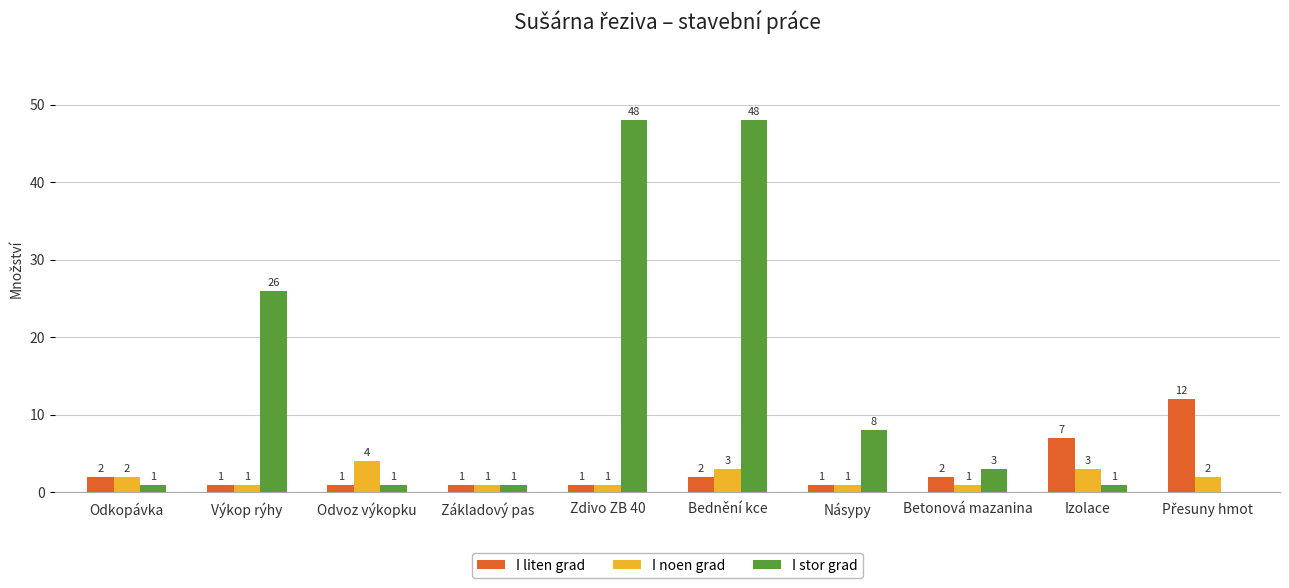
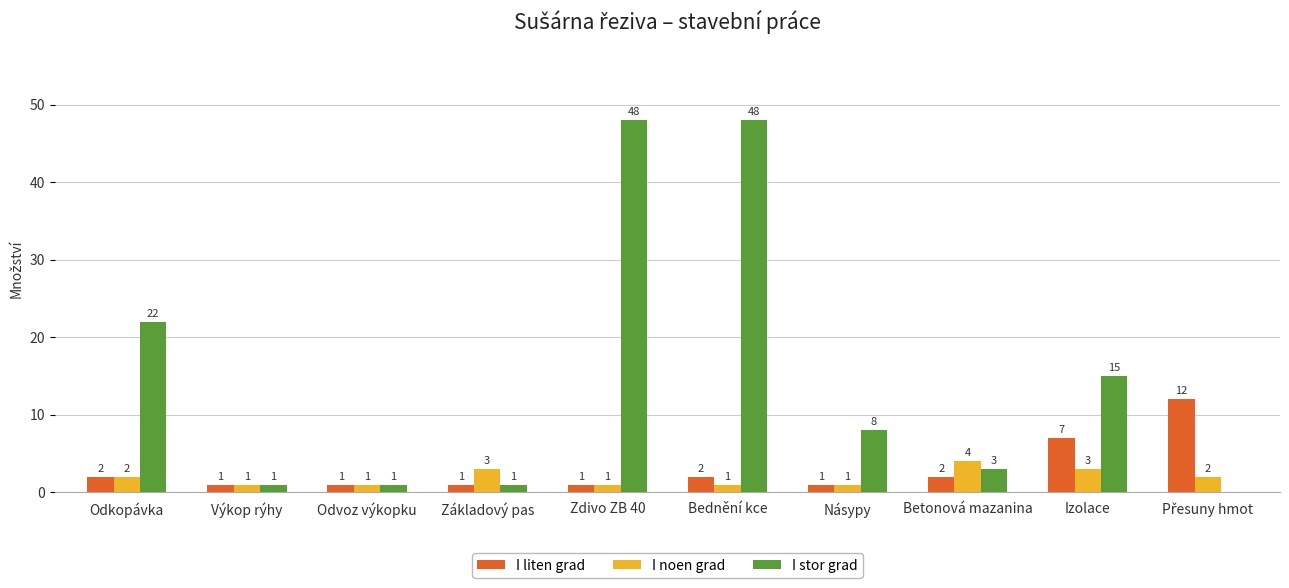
  {
    "I liten grad": {
      "Odkopávka": 2,
      "Výkop rýhy": 1,
      "Odvoz výkopku": 1,
      "Základový pas": 1,
      "Zdivo ZB 40": 1,
      "Bednění kce": 2,
      "Násypy": 1,
      "Betonová mazanina": 2,
      "Izolace": 7,
      "Přesuny hmot": 12
    },
    "I noen grad": {
      "Odkopávka": 2,
      "Výkop rýhy": 1,
-     "Odvoz výkopku": 4,
-     "Základový pas": 1,
+     "Odvoz výkopku": 1,
+     "Základový pas": 3,
      "Zdivo ZB 40": 1,
-     "Bednění kce": 3,
+     "Bednění kce": 1,
      "Násypy": 1,
-     "Betonová mazanina": 1,
+     "Betonová mazanina": 4,
      "Izolace": 3,
      "Přesuny hmot": 2
    },
    "I stor grad": {
-     "Odkopávka": 1,
-     "Výkop rýhy": 26,
+     "Odkopávka": 22,
+     "Výkop rýhy": 1,
      "Odvoz výkopku": 1,
      "Základový pas": 1,
      "Zdivo ZB 40": 48,
      "Bednění kce": 48,
      "Násypy": 8,
      "Betonová mazanina": 3,
-     "Izolace": 1
+     "Izolace": 15
    }
  }
